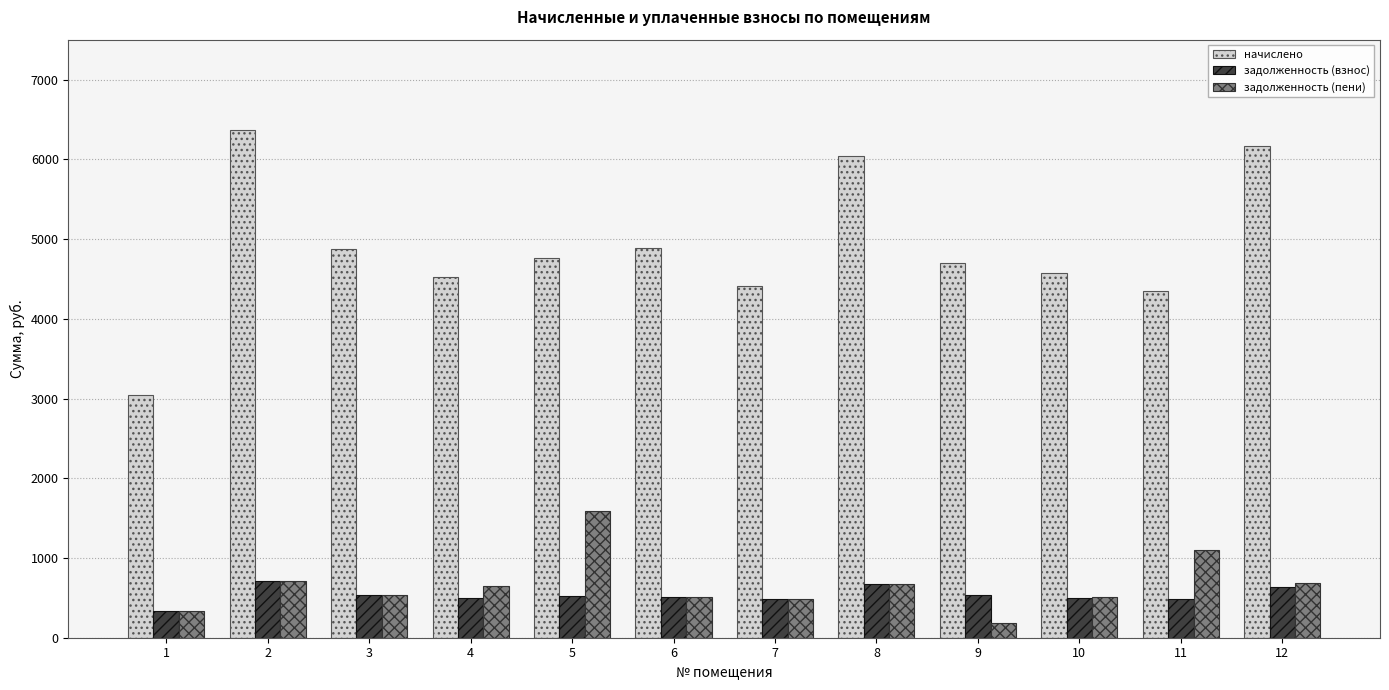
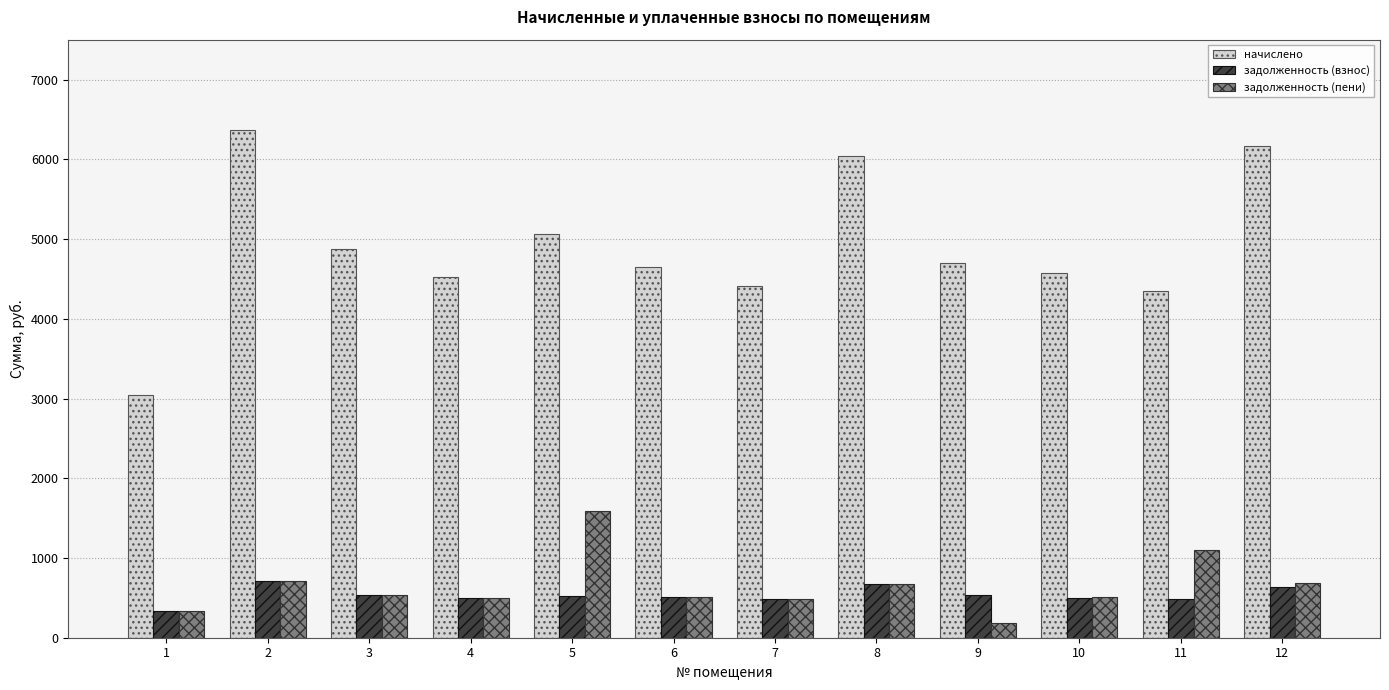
  {
    "начислено": {
      "1": 3000,
      "2": 6400,
      "3": 4900,
      "4": 4500,
-     "5": 4800,
-     "6": 4900,
+     "5": 5100,
+     "6": 4600,
      "7": 4400,
      "8": 6000,
      "9": 4700,
      "10": 4600,
      "11": 4300,
      "12": 6200
    },
    "задолженность (взнос)": {
      "1": 300,
      "2": 700,
      "3": 500,
      "4": 500,
      "5": 500,
      "6": 500,
      "7": 500,
      "8": 700,
      "9": 500,
      "10": 500,
      "11": 500,
      "12": 600
    },
    "задолженность (пени)": {
      "1": 300,
      "2": 700,
      "3": 500,
-     "4": 700,
+     "4": 500,
      "5": 1600,
      "6": 500,
      "7": 500,
      "8": 700,
      "9": 200,
      "10": 500,
      "11": 1100,
      "12": 700
    }
  }
